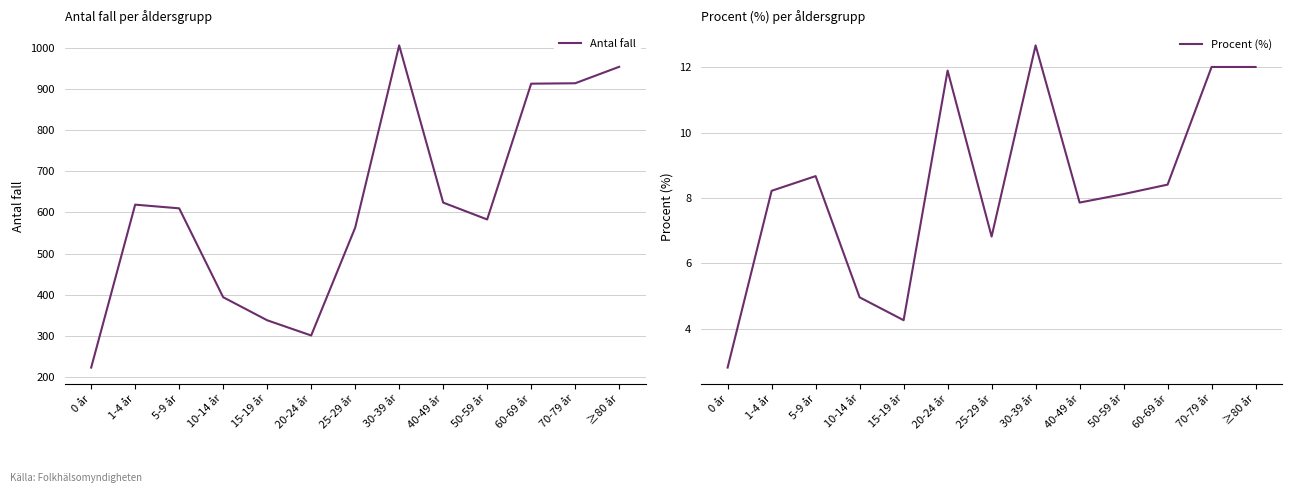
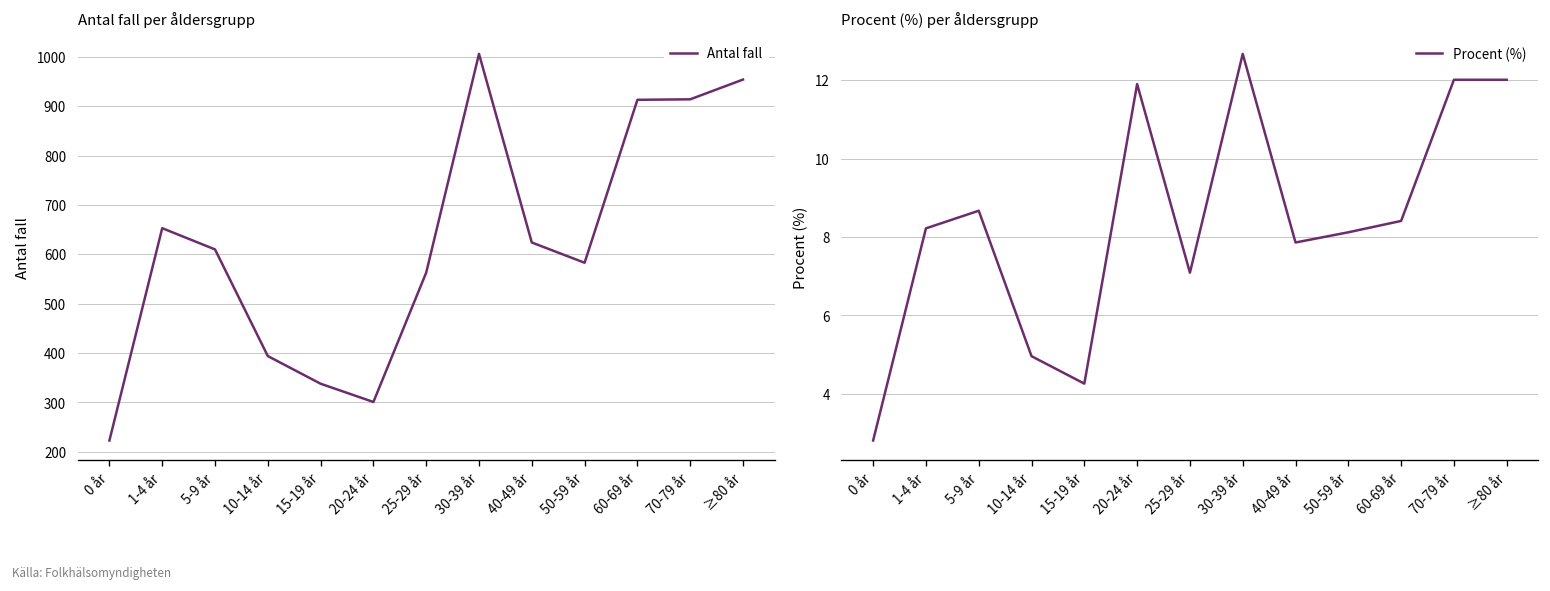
  {
    "Antal fall per åldersgrupp": {
      "0 år": 220,
-     "1-4 år": 620,
+     "1-4 år": 650,
      "5-9 år": 610,
      "10-14 år": 390,
      "15-19 år": 340,
      "20-24 år": 300,
      "25-29 år": 560,
      "30-39 år": 1010,
      "40-49 år": 620,
      "50-59 år": 580,
      "60-69 år": 910,
      "70-79 år": 910,
      "≥80 år": 950
    },
    "Procent (%) per åldersgrupp": {
      "0 år": 2.8,
      "1-4 år": 8.2,
      "5-9 år": 8.7,
      "10-14 år": 5.0,
      "15-19 år": 4.3,
      "20-24 år": 11.9,
-     "25-29 år": 6.8,
+     "25-29 år": 7.1,
      "30-39 år": 12.7,
      "40-49 år": 7.9,
      "50-59 år": 8.1,
      "60-69 år": 8.4,
      "70-79 år": 12.0,
      "≥80 år": 12.0
    }
  }
